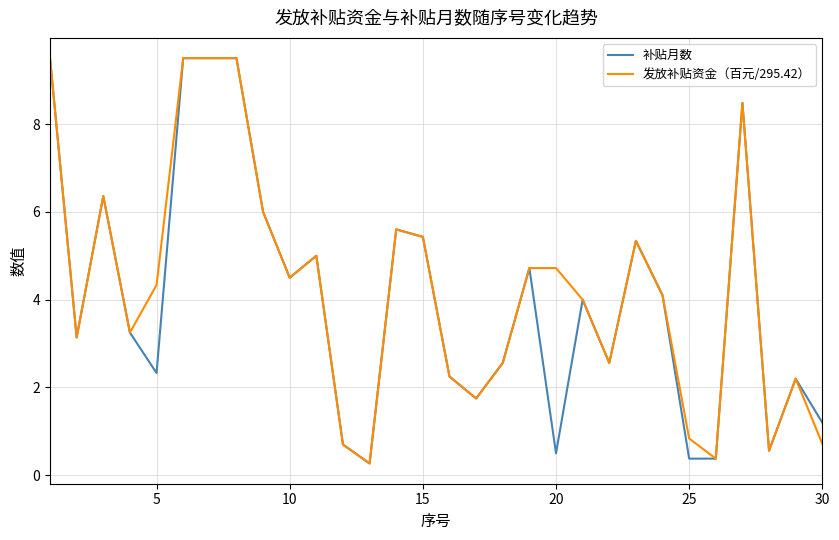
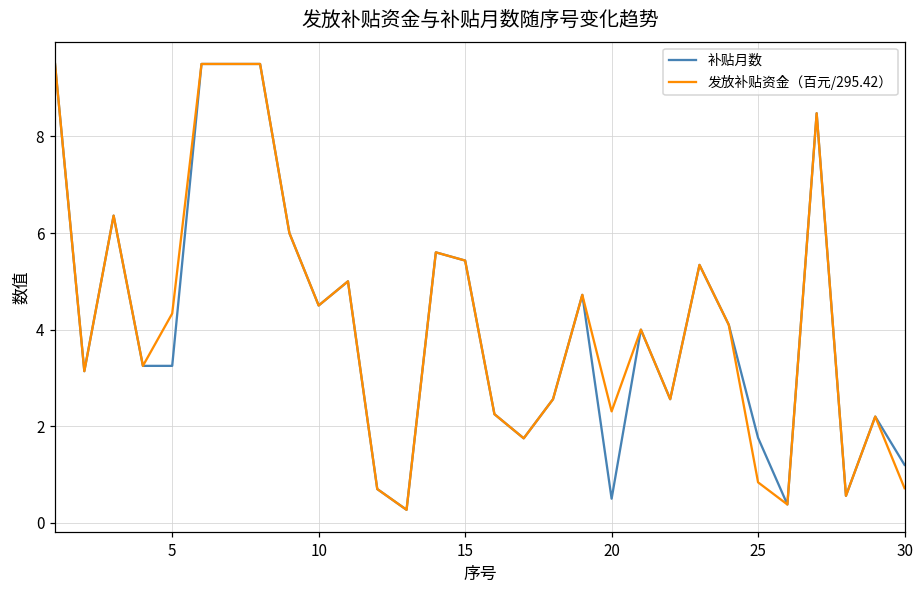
  {
    "补贴月数": {
-     "5": 2.3,
+     "5": 3.3,
      "20": 0.5,
-     "25": 0.4,
+     "25": 1.8,
      "30": 1.2
    },
    "发放补贴资金（百元/295.42）": {
      "5": 4.3,
-     "20": 4.7,
+     "20": 2.3,
      "25": 0.8,
      "30": 0.7
    }
  }
